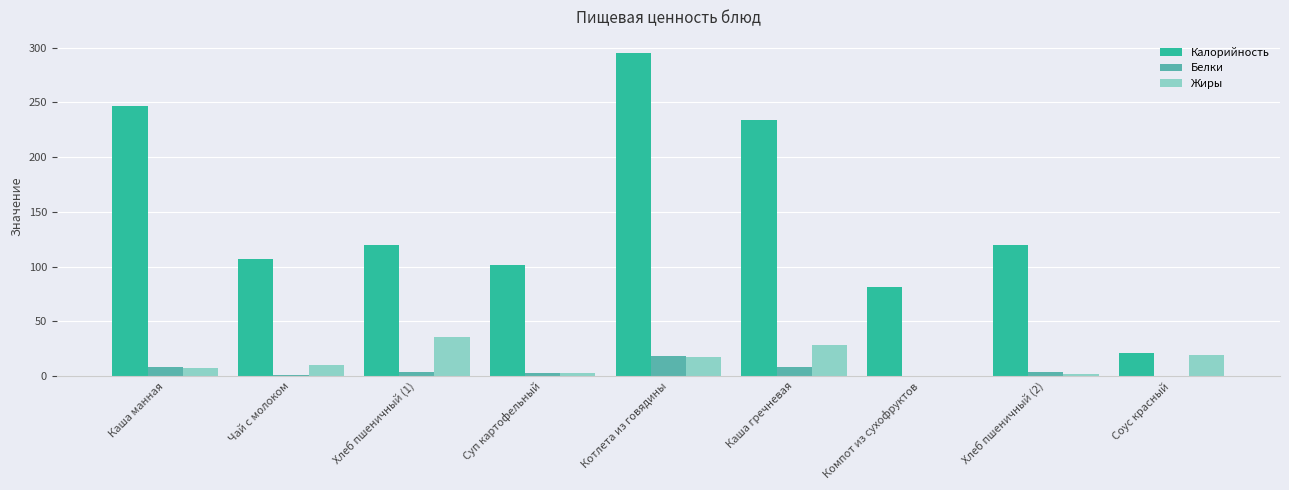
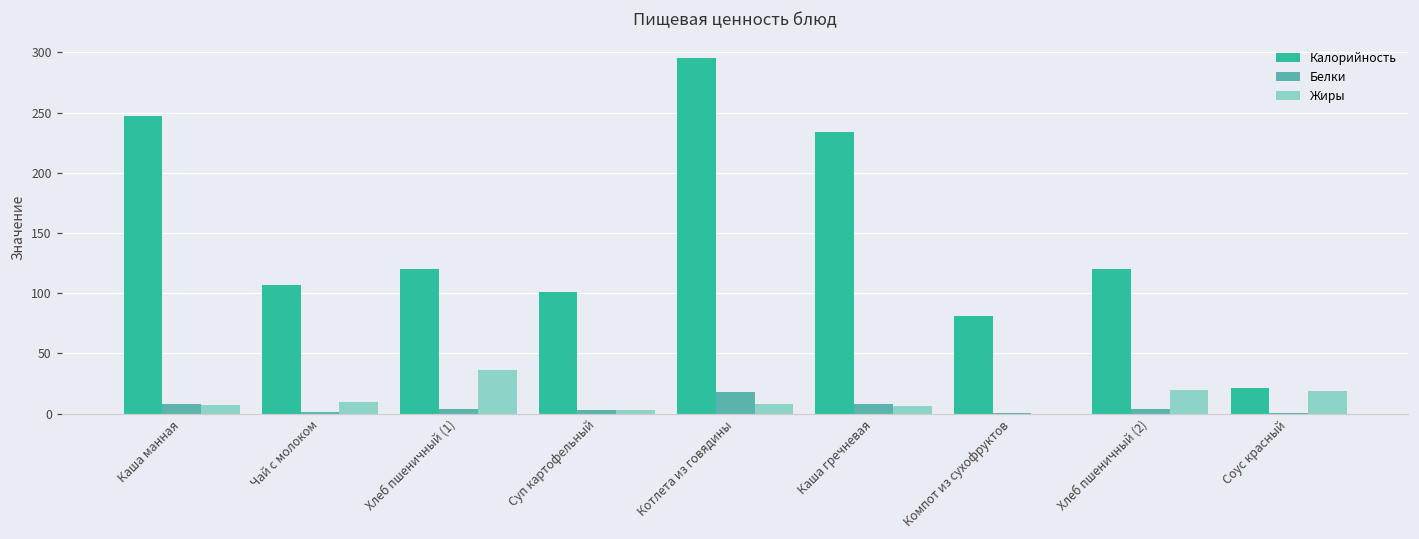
  {
    "Жиры": {
      "Каша манная": 8,
      "Чай с молоком": 10,
      "Хлеб пшеничный (1)": 36,
      "Суп картофельный": 3,
-     "Котлета из говядины": 17,
-     "Каша гречневая": 28,
+     "Котлета из говядины": 8,
+     "Каша гречневая": 6,
      "Компот из сухофруктов": 0,
-     "Хлеб пшеничный (2)": 2,
+     "Хлеб пшеничный (2)": 20,
      "Соус красный": 19
    }
  }
